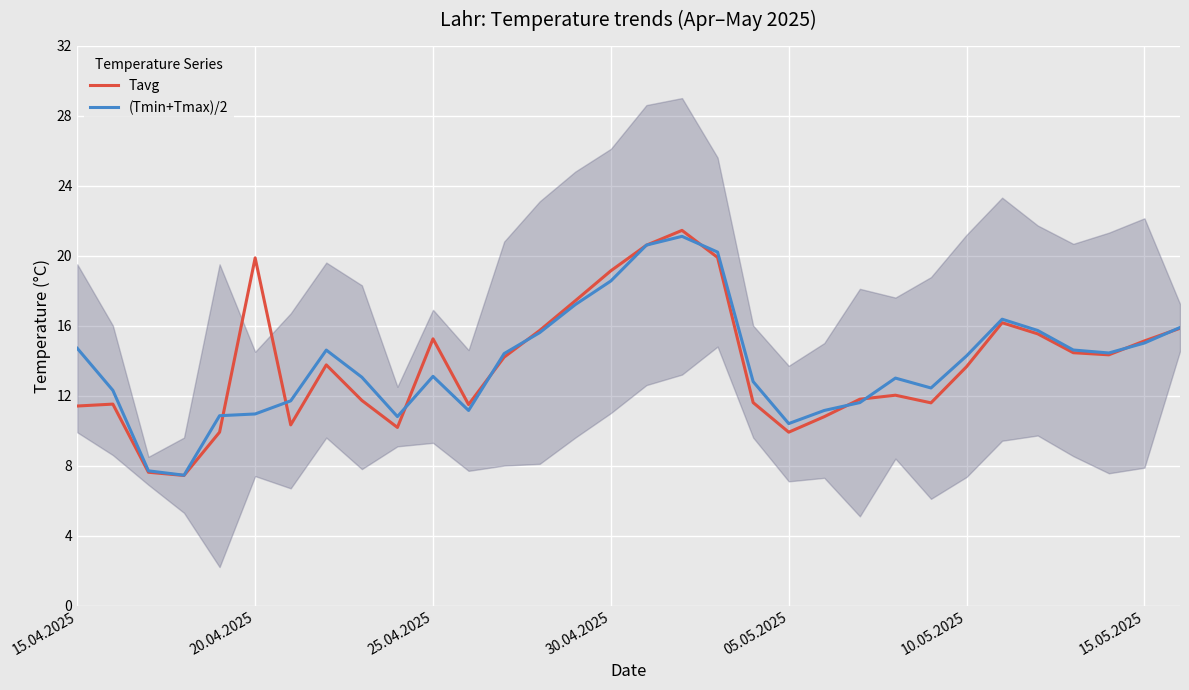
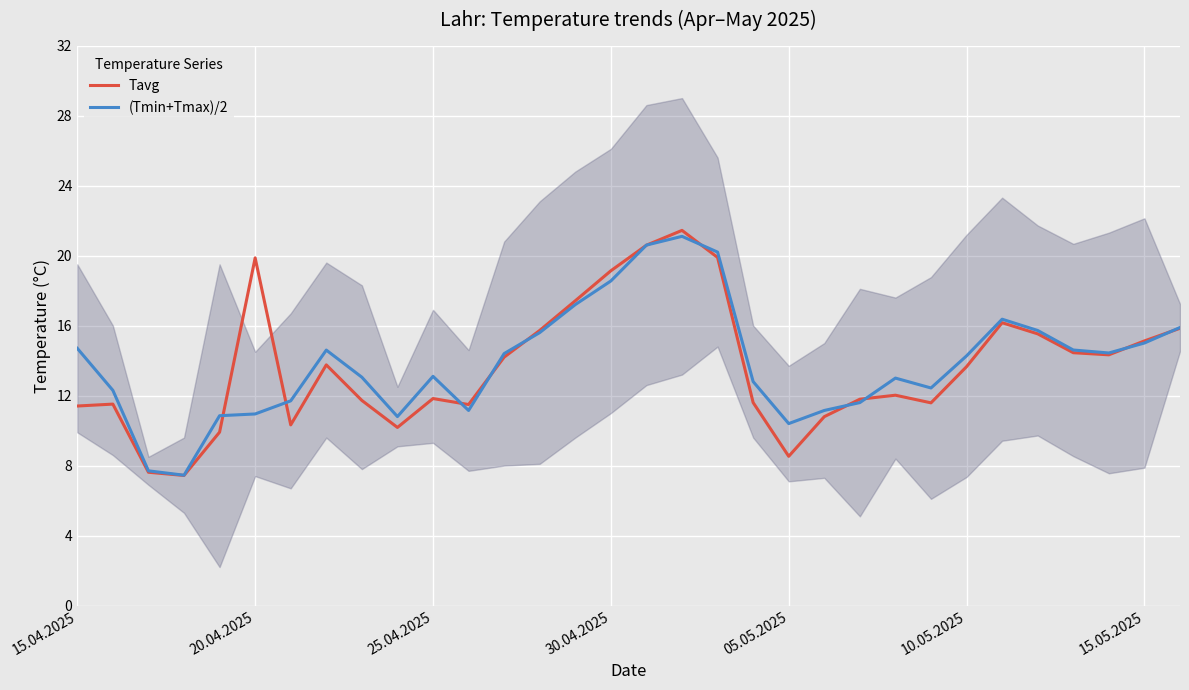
  {
    "Tavg": {
      "15.04.2025": 11.4,
      "20.04.2025": 19.9,
-     "25.04.2025": 15.2,
+     "25.04.2025": 11.8,
      "30.04.2025": 19.1,
-     "05.05.2025": 9.9,
+     "05.05.2025": 8.5,
      "10.05.2025": 13.7
    },
    "(Tmin+Tmax)/2": {
      "15.04.2025": 14.7,
      "20.04.2025": 11.0,
      "25.04.2025": 13.1,
      "30.04.2025": 18.6,
      "05.05.2025": 10.4,
      "10.05.2025": 14.3
    }
  }
